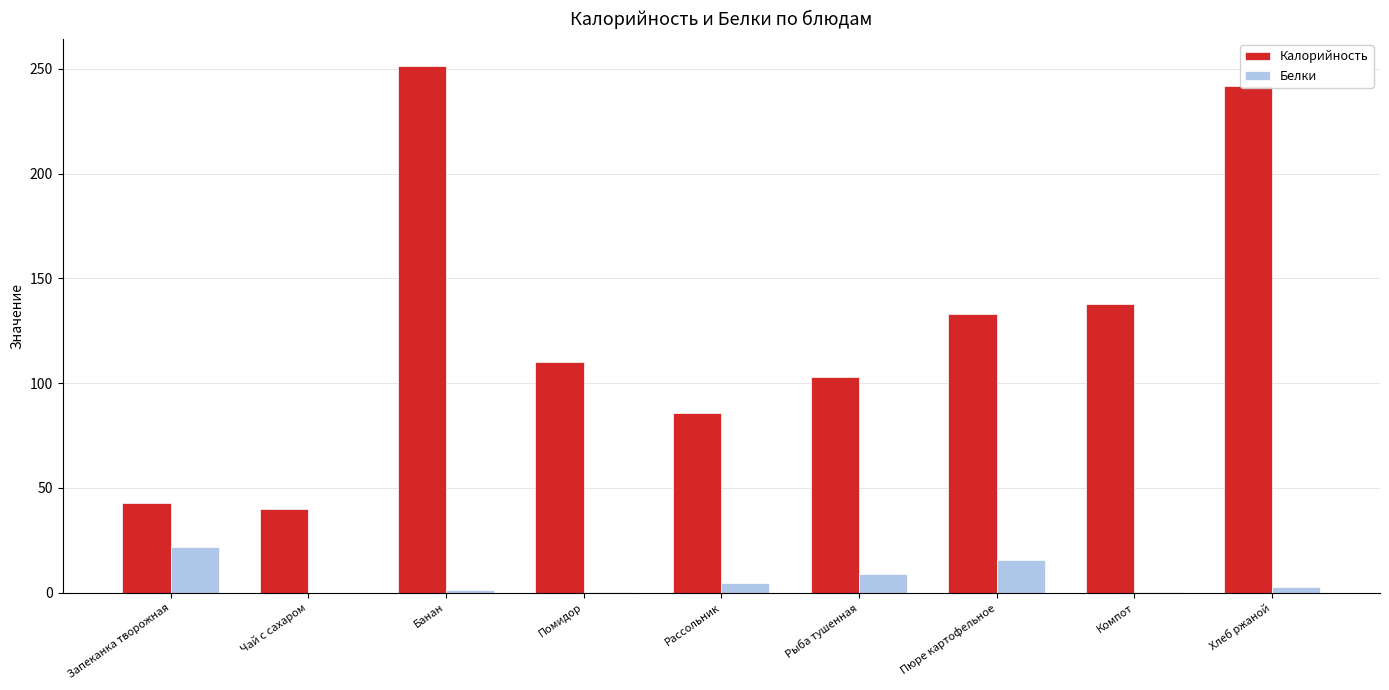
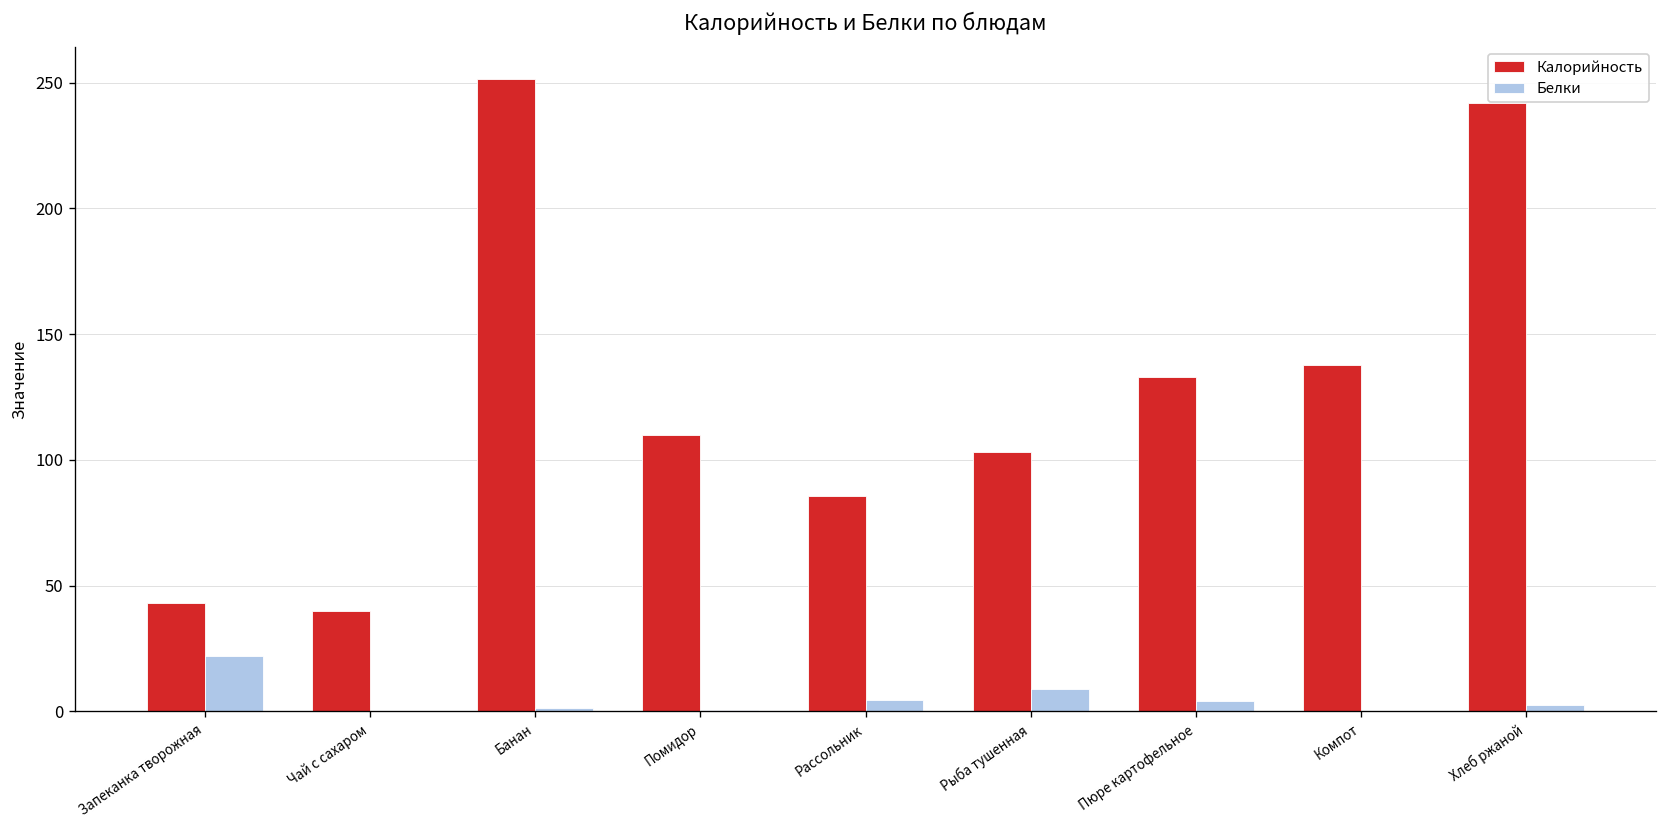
  {
    "Калорийность": {
      "Запеканка творожная": 43,
      "Чай с сахаром": 40,
      "Банан": 252,
      "Помидор": 110,
      "Рассольник": 86,
      "Рыба тушенная": 103,
      "Пюре картофельное": 133,
      "Компот": 138
    },
    "Белки": {
      "Запеканка творожная": 22,
      "Банан": 2,
      "Рассольник": 5,
      "Рыба тушенная": 9,
-     "Пюре картофельное": 16,
+     "Пюре картофельное": 4,
      "Хлеб ржаной": 3
    }
  }
